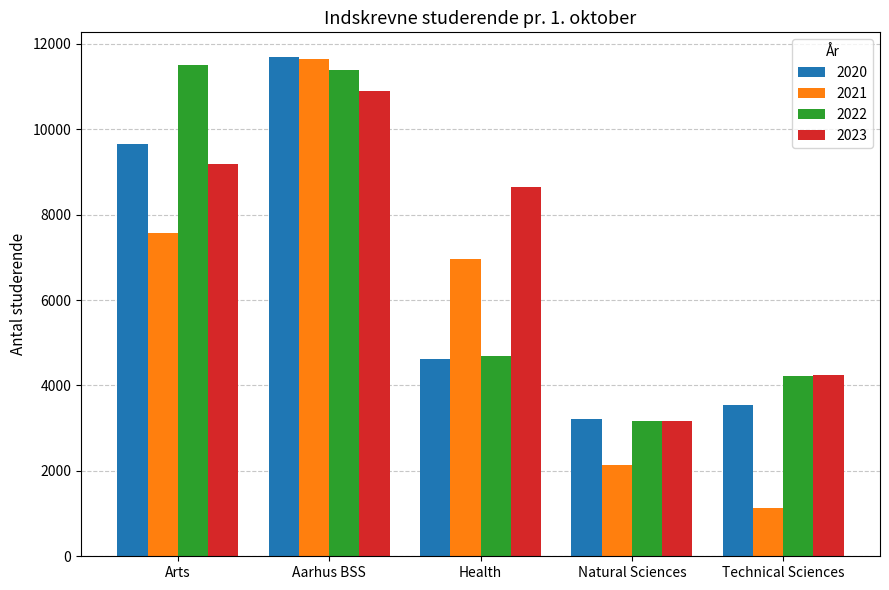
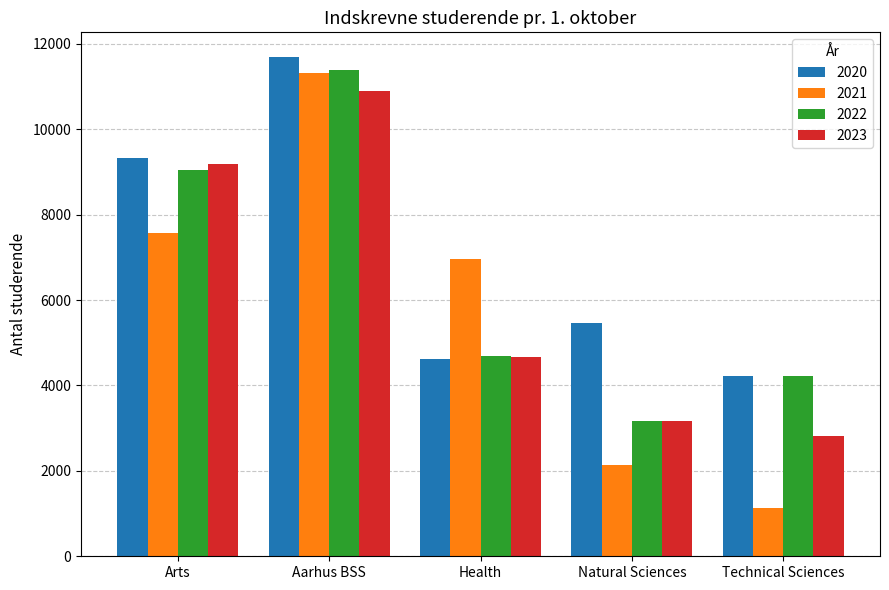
  {
    "2020": {
-     "Arts": 9700,
+     "Arts": 9300,
      "Aarhus BSS": 11700,
      "Health": 4600,
-     "Natural Sciences": 3200,
-     "Technical Sciences": 3500
+     "Natural Sciences": 5500,
+     "Technical Sciences": 4200
    },
    "2021": {
      "Arts": 7600,
-     "Aarhus BSS": 11700,
+     "Aarhus BSS": 11300,
      "Health": 7000,
      "Natural Sciences": 2100,
      "Technical Sciences": 1100
    },
    "2022": {
-     "Arts": 11500,
+     "Arts": 9000,
      "Aarhus BSS": 11400,
      "Health": 4700,
      "Natural Sciences": 3200,
      "Technical Sciences": 4200
    },
    "2023": {
      "Arts": 9200,
      "Aarhus BSS": 10900,
-     "Health": 8700,
+     "Health": 4700,
      "Natural Sciences": 3200,
-     "Technical Sciences": 4200
+     "Technical Sciences": 2800
    }
  }
